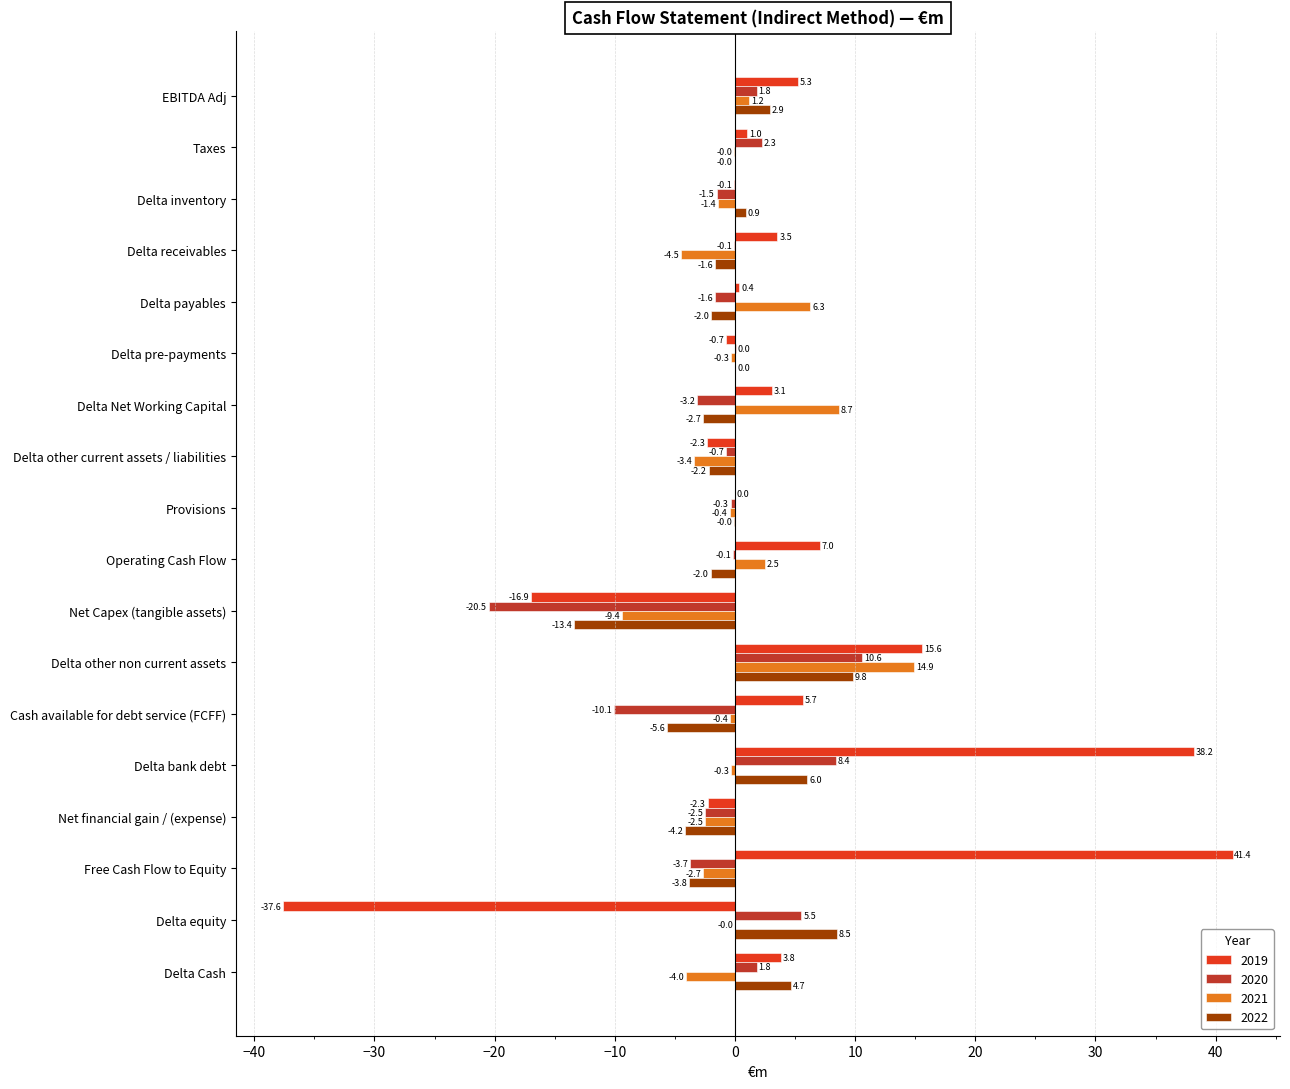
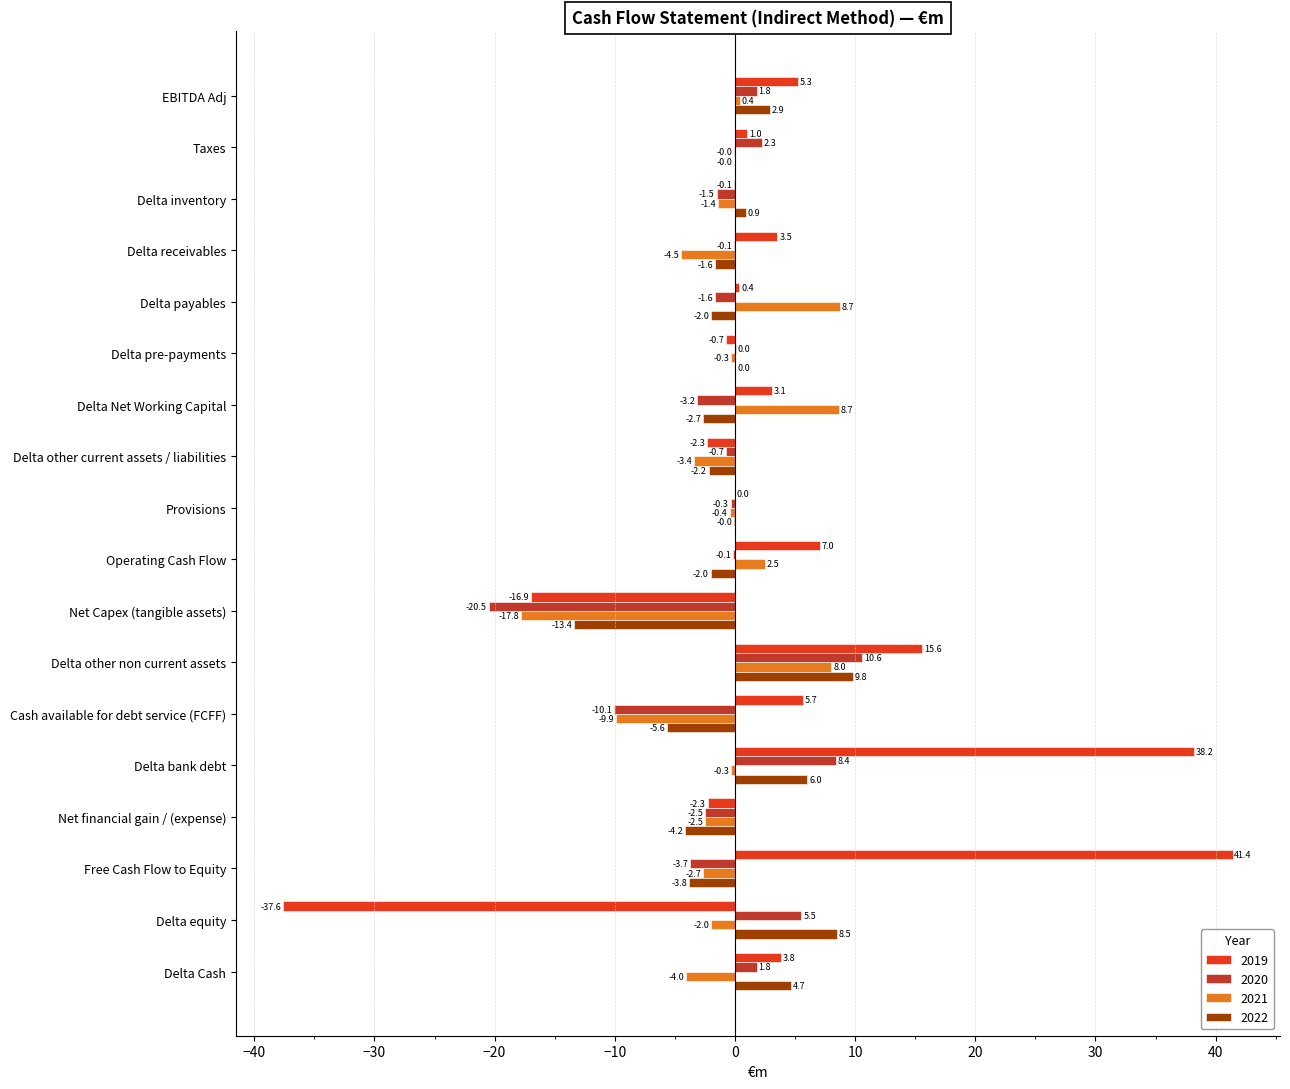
  {
    "2021": {
-     "EBITDA Adj": 1.2,
+     "EBITDA Adj": 0.4,
      "Taxes": -0.0,
      "Delta inventory": -1.4,
      "Delta receivables": -4.5,
-     "Delta payables": 6.3,
+     "Delta payables": 8.7,
      "Delta pre-payments": -0.3,
      "Delta Net Working Capital": 8.7,
      "Delta other current assets / liabilities": -3.4,
      "Provisions": -0.4,
      "Operating Cash Flow": 2.5,
-     "Net Capex (tangible assets)": -9.4,
-     "Delta other non current assets": 14.9,
-     "Cash available for debt service (FCFF)": -0.4,
+     "Net Capex (tangible assets)": -17.8,
+     "Delta other non current assets": 8.0,
+     "Cash available for debt service (FCFF)": -9.9,
      "Delta bank debt": -0.3,
      "Net financial gain / (expense)": -2.5,
      "Free Cash Flow to Equity": -2.7,
-     "Delta equity": -0.0,
+     "Delta equity": -2.0,
      "Delta Cash": -4.0
    }
  }
